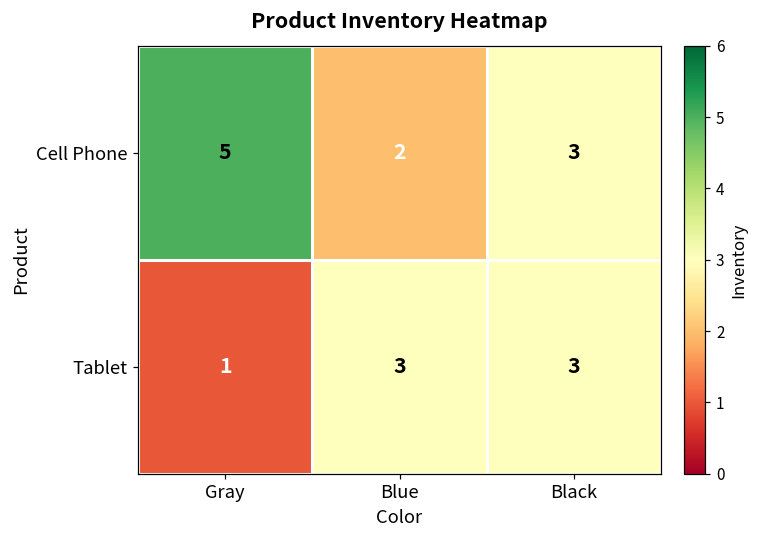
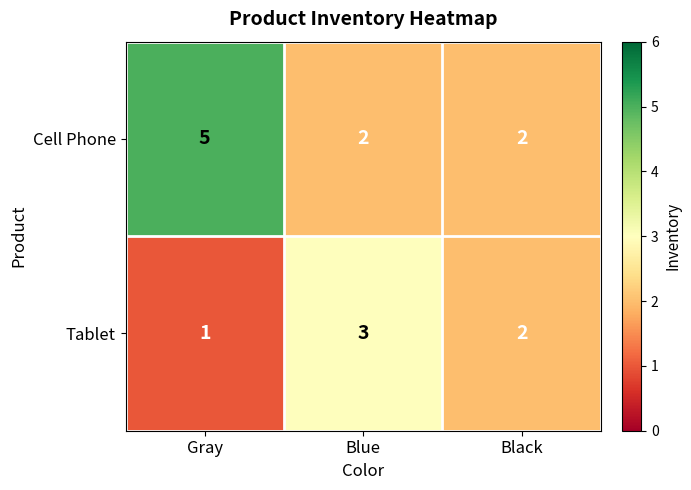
  {
    "Cell Phone": {
      "Gray": 5,
      "Blue": 2,
-     "Black": 3
+     "Black": 2
    },
    "Tablet": {
      "Gray": 1,
      "Blue": 3,
-     "Black": 3
+     "Black": 2
    }
  }
